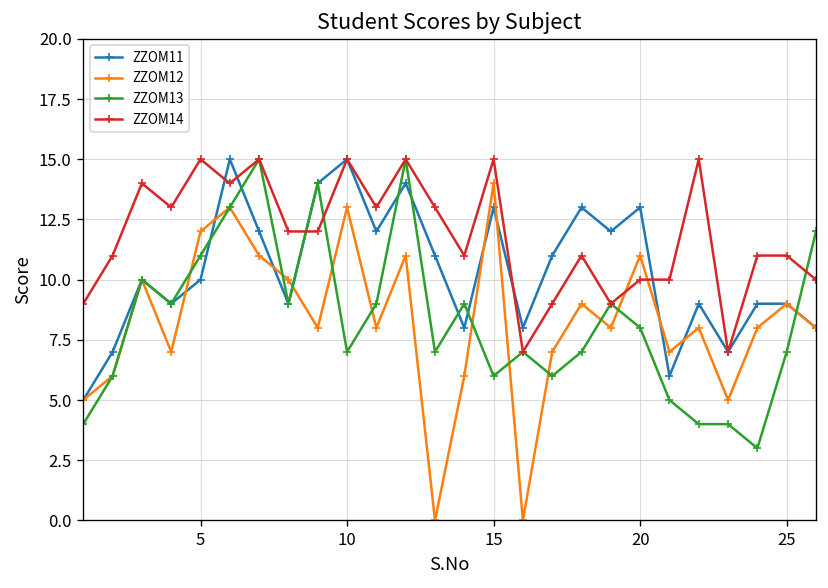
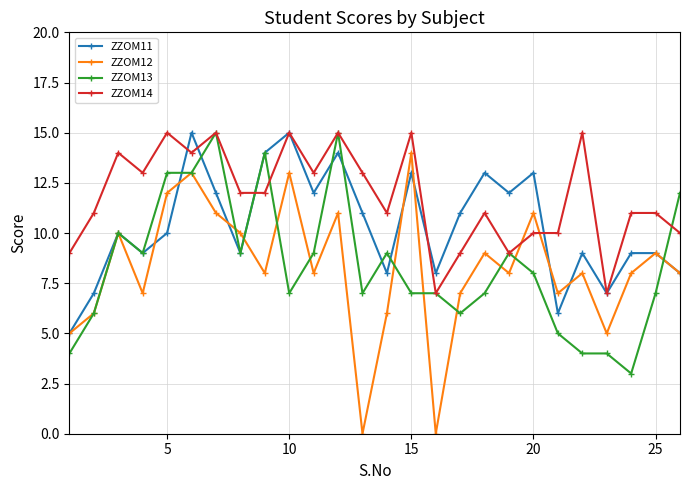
  {
    "ZZOM11": {
      "5": 10,
      "15": 13,
      "20": 13
    },
    "ZZOM12": {
      "5": 12,
      "10": 13,
      "15": 14,
      "20": 11
    },
    "ZZOM13": {
-     "5": 11,
+     "5": 13,
      "10": 7,
-     "15": 6,
+     "15": 7,
      "20": 8,
      "25": 7
    },
    "ZZOM14": {
      "5": 15,
      "15": 15,
      "20": 10,
      "25": 11
    }
  }
